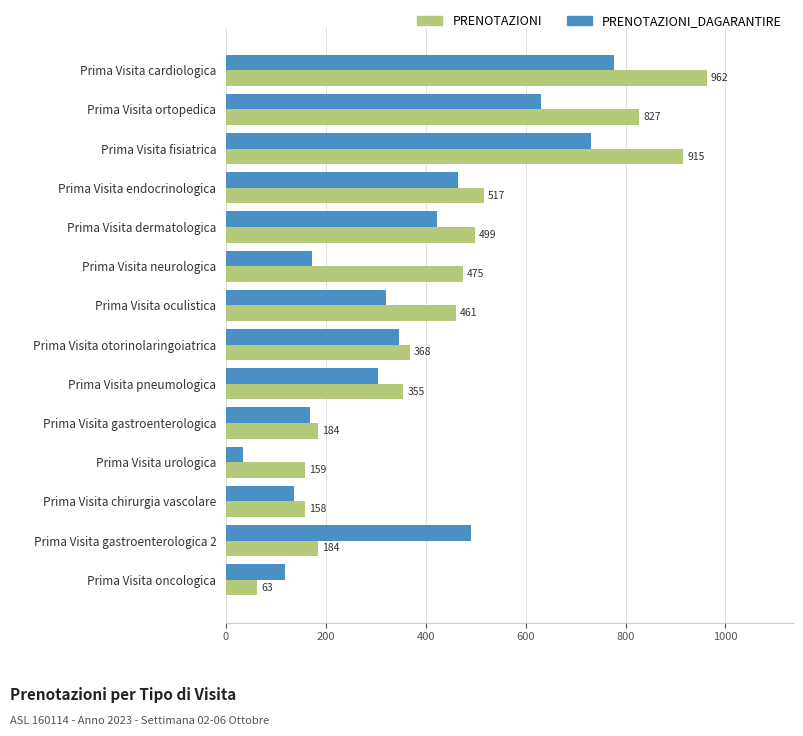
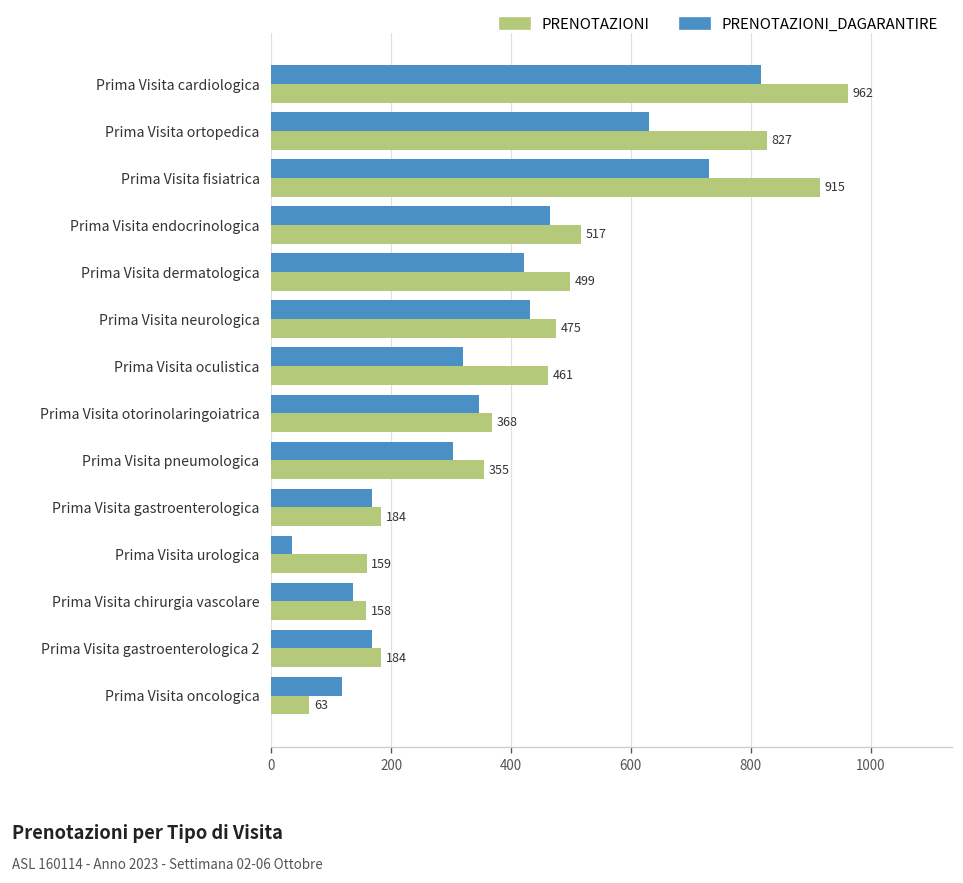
  {
    "PRENOTAZIONI": {
      "Prima Visita cardiologica": 962,
      "Prima Visita ortopedica": 827,
      "Prima Visita fisiatrica": 915,
      "Prima Visita endocrinologica": 517,
      "Prima Visita dermatologica": 499,
      "Prima Visita neurologica": 475,
      "Prima Visita oculistica": 461,
      "Prima Visita otorinolaringoiatrica": 368,
      "Prima Visita pneumologica": 355,
      "Prima Visita gastroenterologica": 184,
      "Prima Visita urologica": 159,
      "Prima Visita chirurgia vascolare": 158,
      "Prima Visita gastroenterologica 2": 184,
      "Prima Visita oncologica": 63
    },
    "PRENOTAZIONI_DAGARANTIRE": {
-     "Prima Visita cardiologica": 780,
+     "Prima Visita cardiologica": 820,
      "Prima Visita ortopedica": 630,
      "Prima Visita fisiatrica": 730,
      "Prima Visita endocrinologica": 470,
      "Prima Visita dermatologica": 420,
-     "Prima Visita neurologica": 170,
+     "Prima Visita neurologica": 430,
      "Prima Visita oculistica": 320,
      "Prima Visita otorinolaringoiatrica": 350,
      "Prima Visita pneumologica": 300,
      "Prima Visita gastroenterologica": 170,
      "Prima Visita urologica": 40,
      "Prima Visita chirurgia vascolare": 140,
-     "Prima Visita gastroenterologica 2": 490,
+     "Prima Visita gastroenterologica 2": 170,
      "Prima Visita oncologica": 120
    }
  }
